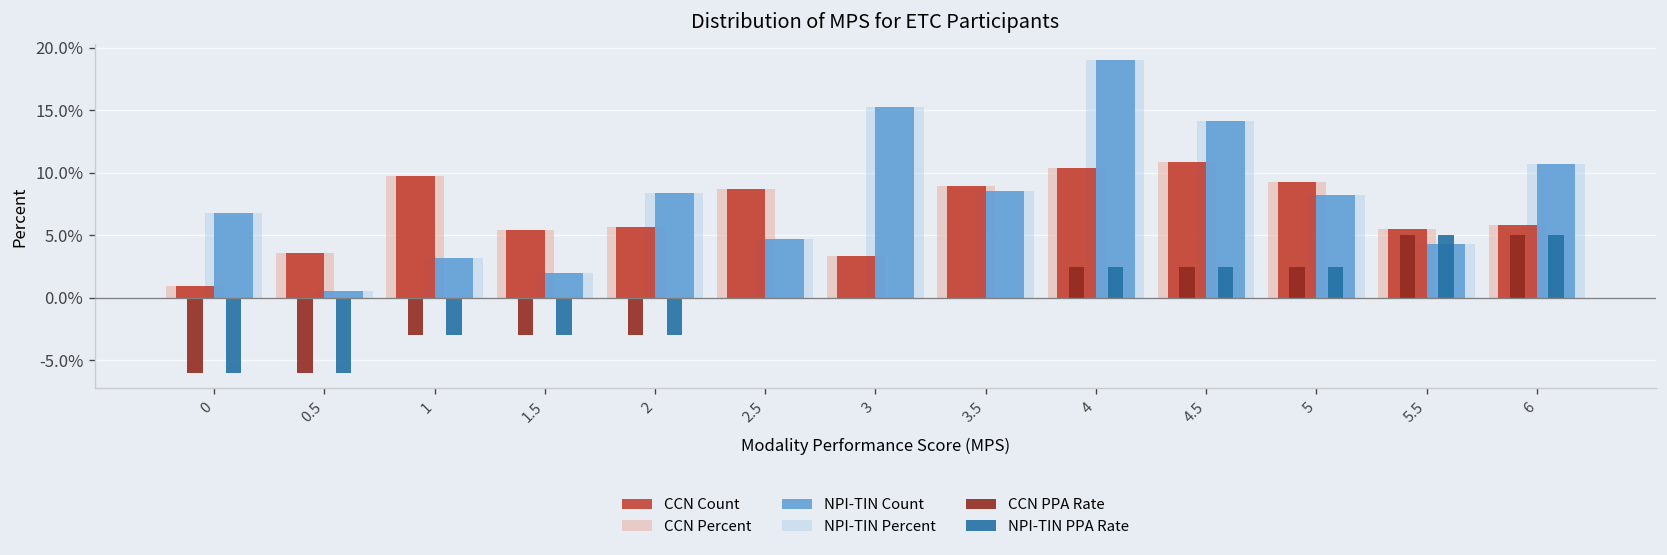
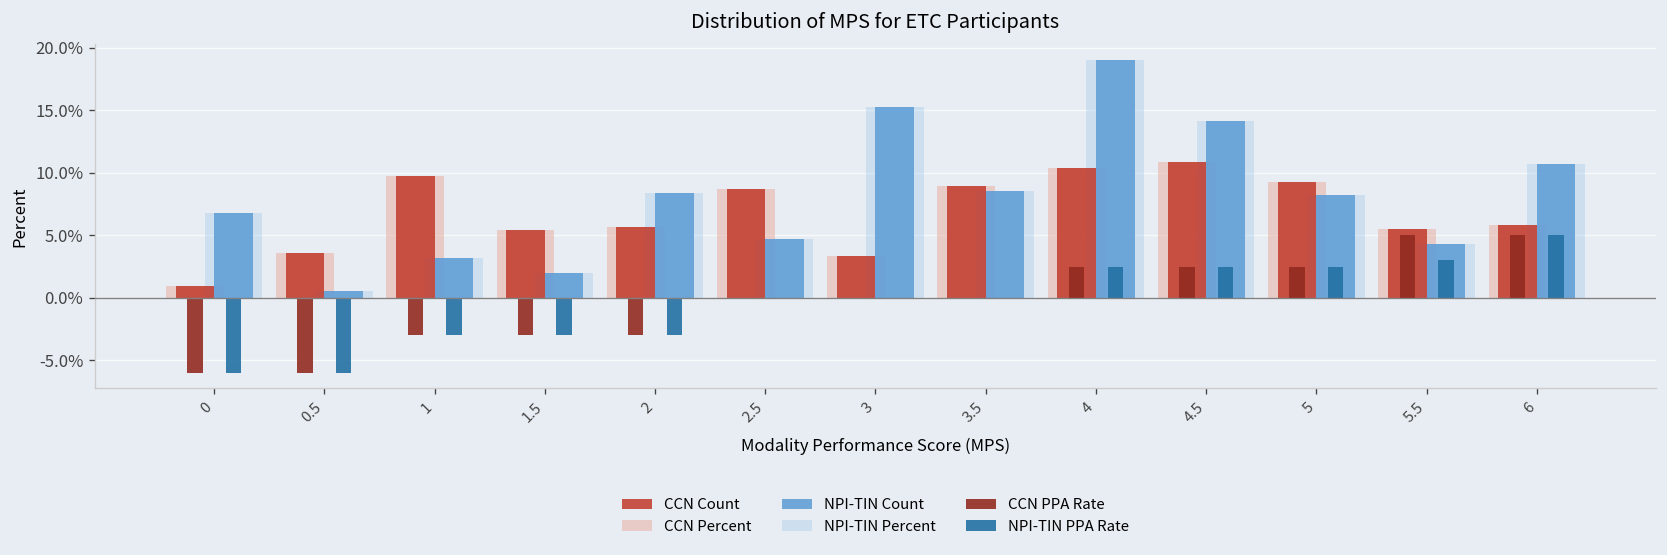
  {
    "CCN Percent": {
      "0": "0.9%",
      "0.5": "3.6%",
      "1": "9.8%",
      "1.5": "5.4%",
      "2": "5.6%",
      "2.5": "8.7%",
      "3": "3.4%",
      "3.5": "9.0%",
      "4": "10.4%",
      "4.5": "10.9%",
      "5": "9.2%",
      "5.5": "5.5%",
      "6": "5.8%"
    },
    "NPI-TIN Percent": {
      "0": "6.8%",
      "0.5": "0.6%",
      "1": "3.2%",
      "1.5": "2.0%",
      "2": "8.4%",
      "2.5": "4.7%",
      "3": "15.3%",
      "3.5": "8.6%",
      "4": "19.0%",
      "4.5": "14.1%",
      "5": "8.2%",
      "6": "10.7%"
    },
    "CCN PPA Rate": {
      "0": "-6.0%",
      "0.5": "-6.0%",
      "1": "-3.0%",
      "1.5": "-3.0%",
      "2": "-3.0%",
      "2.5": "0.0%",
      "3": "0.0%",
      "3.5": "0.0%"
    },
    "NPI-TIN PPA Rate": {
      "0": "-6.0%",
      "0.5": "-6.0%",
      "1": "-3.0%",
      "1.5": "-3.0%",
      "2": "-3.0%",
      "2.5": "0.0%",
      "3": "0.0%",
      "3.5": "0.0%",
-     "5.5": "5.0%"
+     "5.5": "3.0%"
    }
  }
